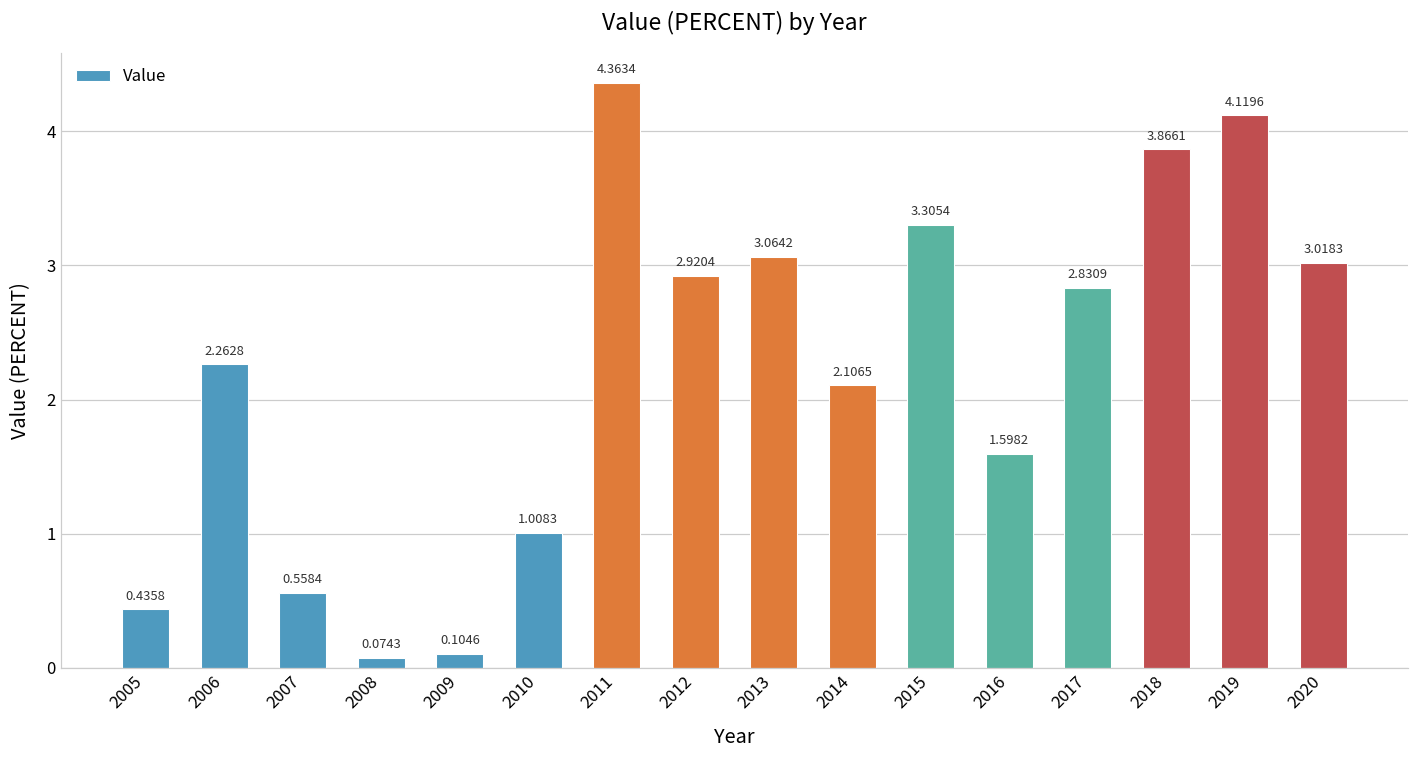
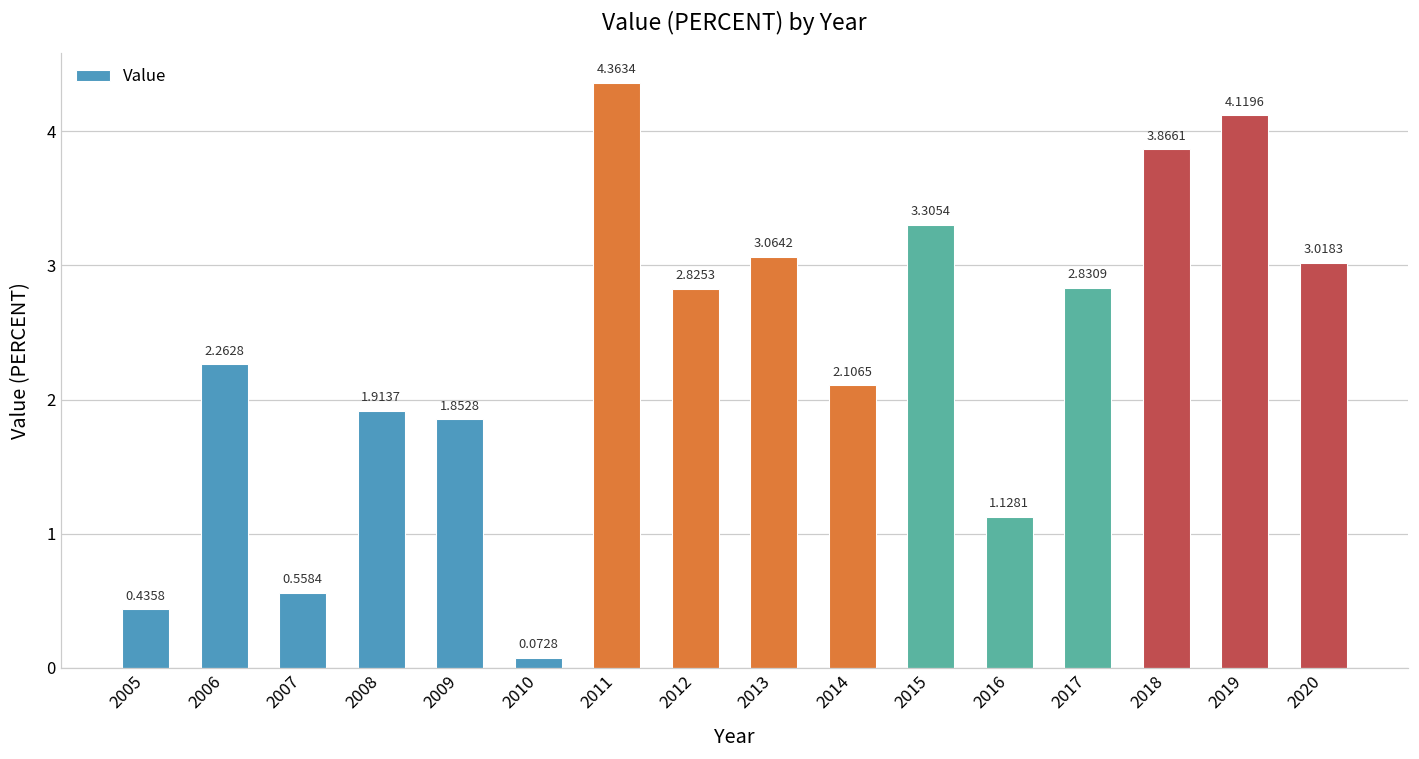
  {
    "2005": 0.4358,
    "2006": 2.2628,
    "2007": 0.5584,
-   "2008": 0.0743,
-   "2009": 0.1046,
-   "2010": 1.0083,
+   "2008": 1.9137,
+   "2009": 1.8528,
+   "2010": 0.0728,
    "2011": 4.3634,
-   "2012": 2.9204,
+   "2012": 2.8253,
    "2013": 3.0642,
    "2014": 2.1065,
    "2015": 3.3054,
-   "2016": 1.5982,
+   "2016": 1.1281,
    "2017": 2.8309,
    "2018": 3.8661,
    "2019": 4.1196,
    "2020": 3.0183
  }
